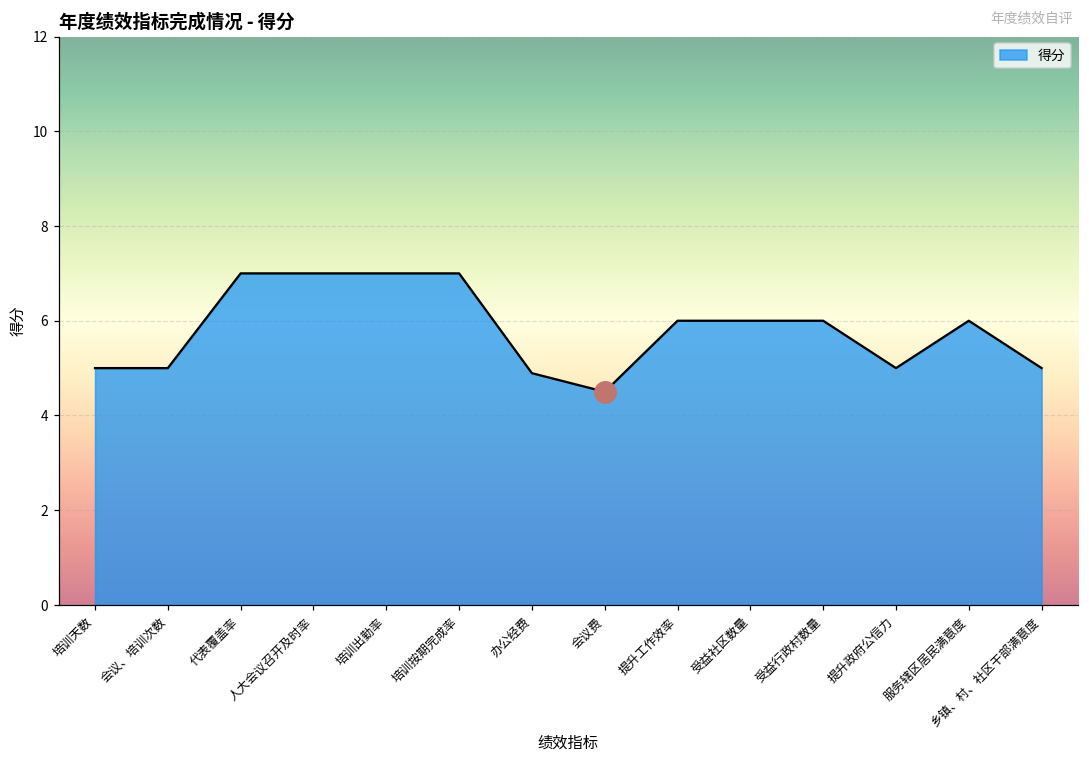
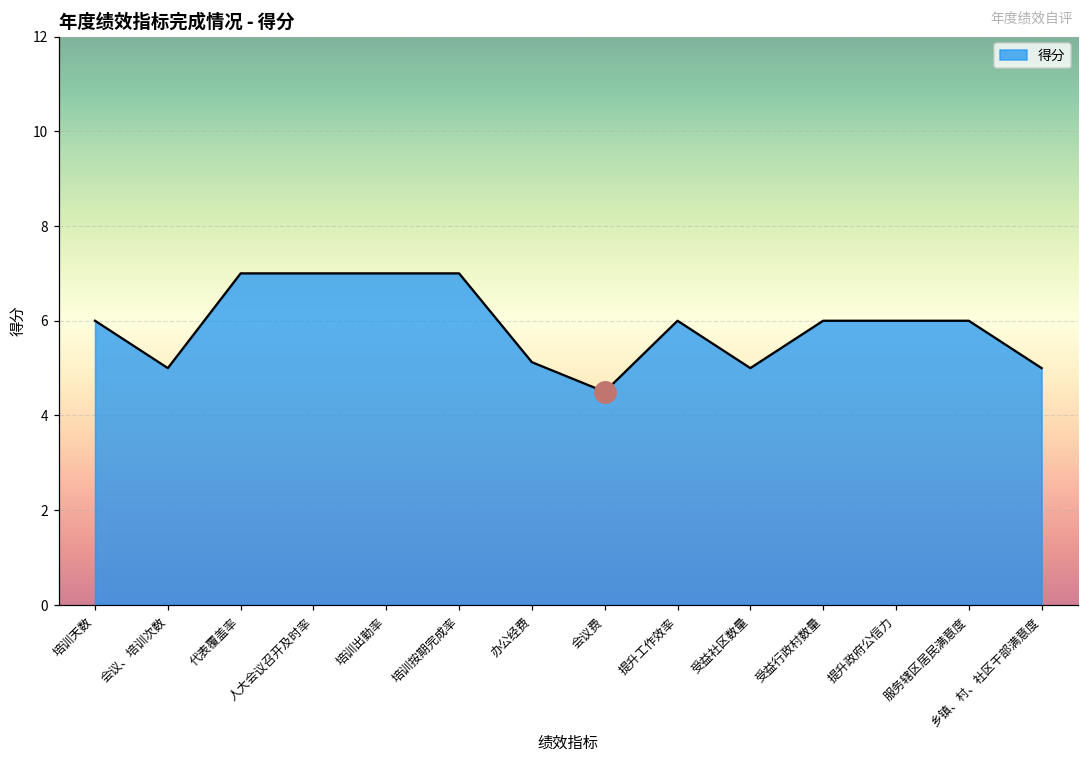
  {
    "得分": {
-     "培训天数": 5,
+     "培训天数": 6,
      "会议、培训次数": 5.0,
      "代表覆盖率": 7.0,
      "人大会议召开及时率": 7.0,
      "培训出勤率": 7.0,
      "培训按期完成率": 7.0,
-     "办公经费": 4.9,
+     "办公经费": 5.1,
      "提升工作效率": 6.0,
-     "受益社区数量": 6,
+     "受益社区数量": 5,
      "受益行政村数量": 6.0,
-     "提升政府公信力": 5,
+     "提升政府公信力": 6,
      "服务辖区居民满意度": 6.0,
      "乡镇、村、社区干部满意度": 5.0
    }
  }
